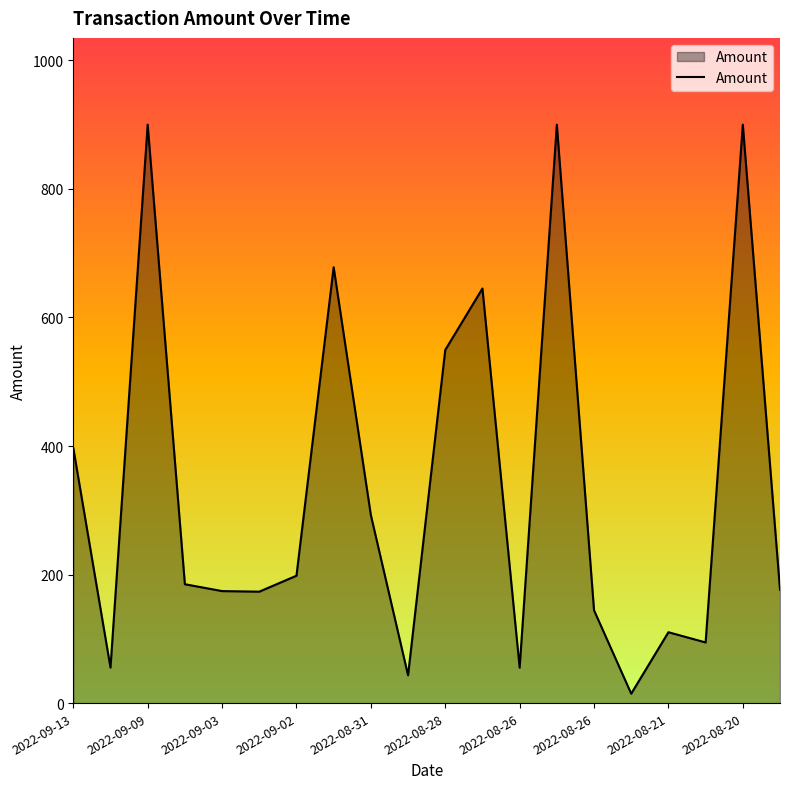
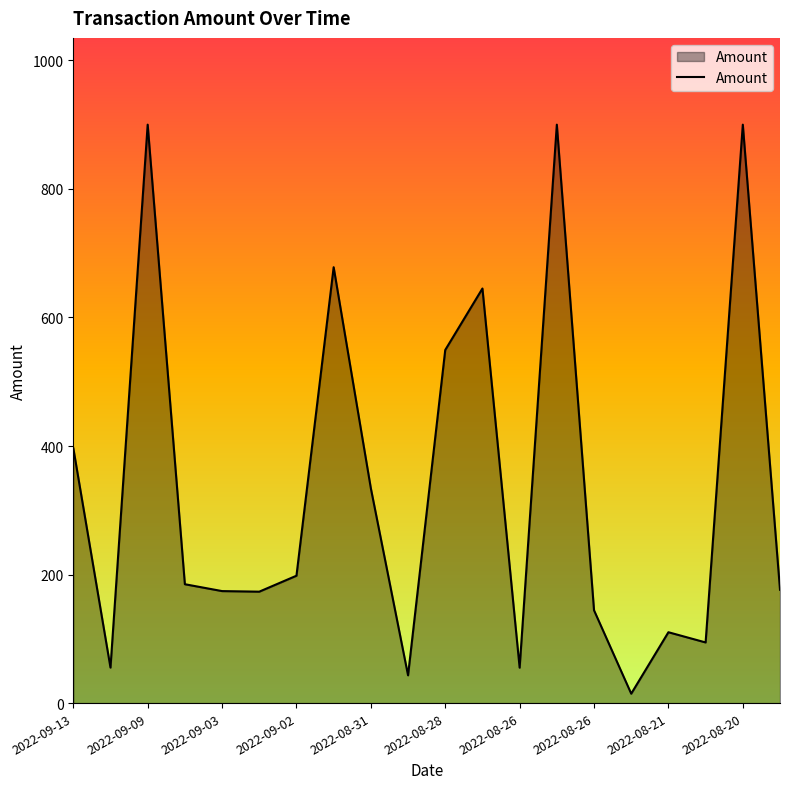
  {
    "2022-09-13": 400,
    "2022-09-09": 900,
-   "2022-08-31": 290,
+   "2022-08-31": 330,
    "2022-08-20": 900
  }
